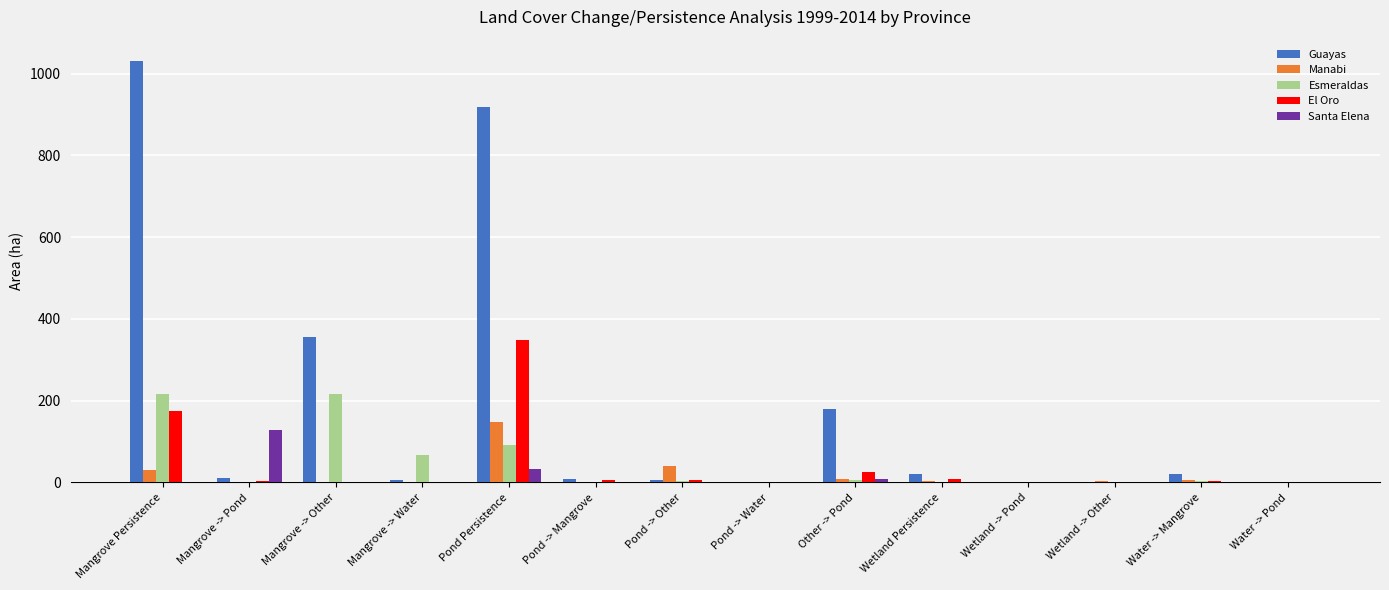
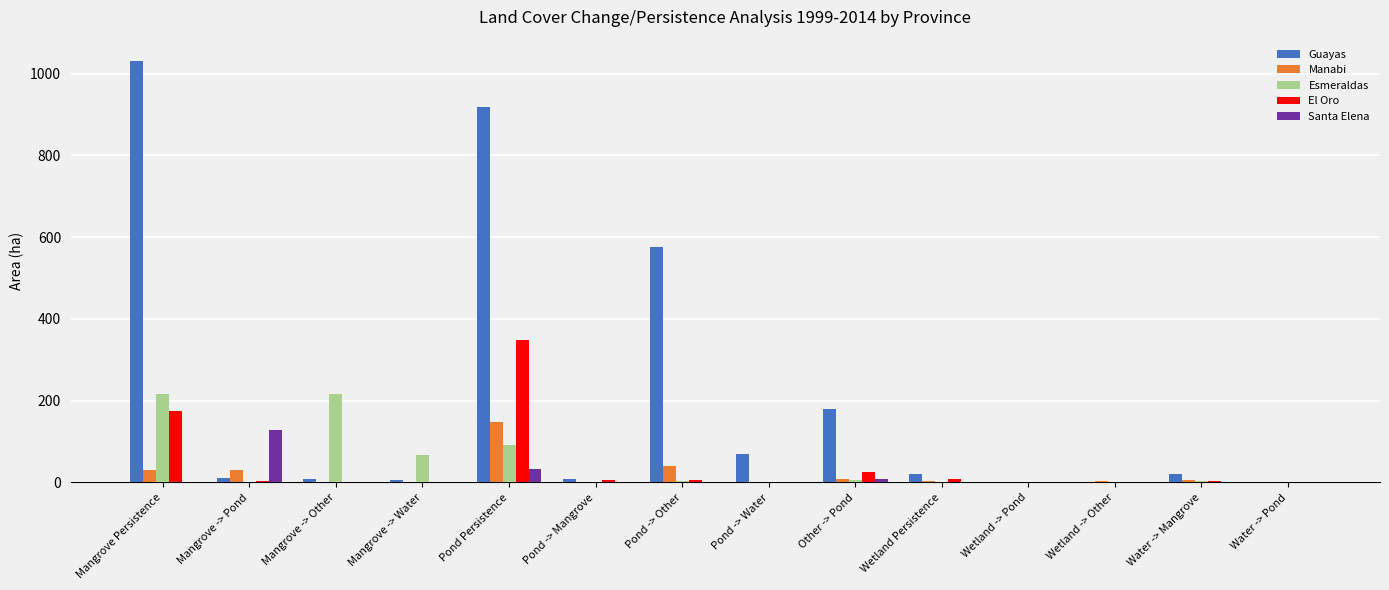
  {
    "Guayas": {
      "Mangrove Persistence": 1030,
      "Mangrove -> Pond": 10,
-     "Mangrove -> Other": 360,
+     "Mangrove -> Other": 10,
      "Pond Persistence": 920,
      "Pond -> Mangrove": 10,
-     "Pond -> Other": 10,
-     "Pond -> Water": 0,
+     "Pond -> Other": 580,
+     "Pond -> Water": 70,
      "Other -> Pond": 180,
      "Wetland Persistence": 20,
      "Water -> Mangrove": 20
    },
    "Manabi": {
      "Mangrove Persistence": 30,
-     "Mangrove -> Pond": 0,
+     "Mangrove -> Pond": 30,
      "Pond Persistence": 150,
      "Pond -> Other": 40,
      "Pond -> Water": 0,
      "Other -> Pond": 10
    },
    "Esmeraldas": {
      "Mangrove Persistence": 220,
      "Mangrove -> Other": 220,
      "Mangrove -> Water": 70,
      "Pond Persistence": 90,
      "Other -> Pond": 10,
      "Wetland -> Pond": 0,
      "Wetland -> Other": 0
    },
    "El Oro": {
      "Mangrove Persistence": 170,
      "Pond Persistence": 350,
      "Other -> Pond": 20,
      "Wetland Persistence": 10,
      "Wetland -> Pond": 0,
      "Wetland -> Other": 0
    },
    "Santa Elena": {
      "Mangrove -> Pond": 130,
      "Mangrove -> Water": 0,
      "Pond Persistence": 30,
      "Pond -> Mangrove": 0,
      "Pond -> Water": 0,
      "Other -> Pond": 10,
      "Wetland Persistence": 0,
      "Wetland -> Pond": 0,
      "Wetland -> Other": 0
    }
  }
